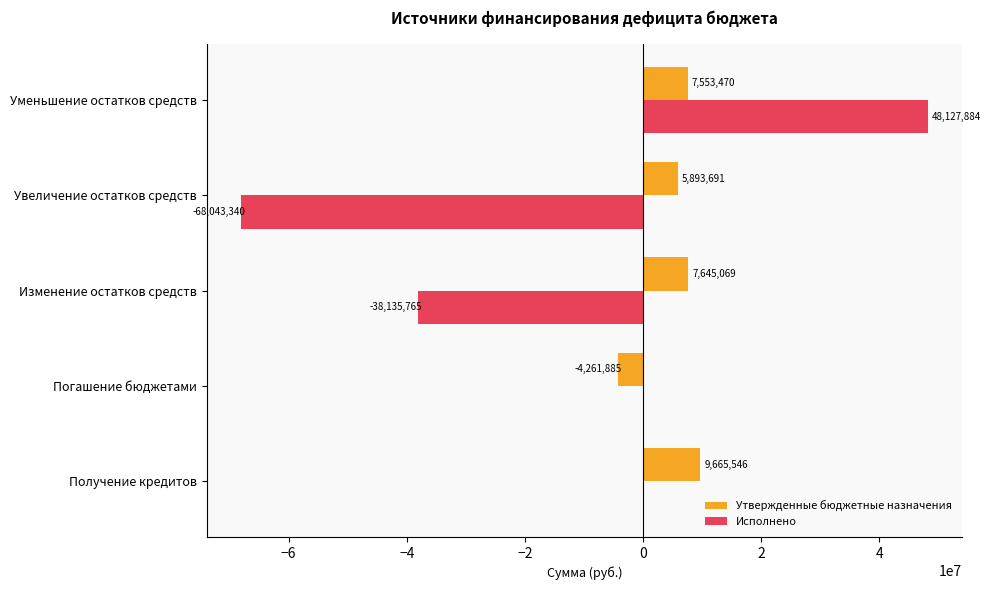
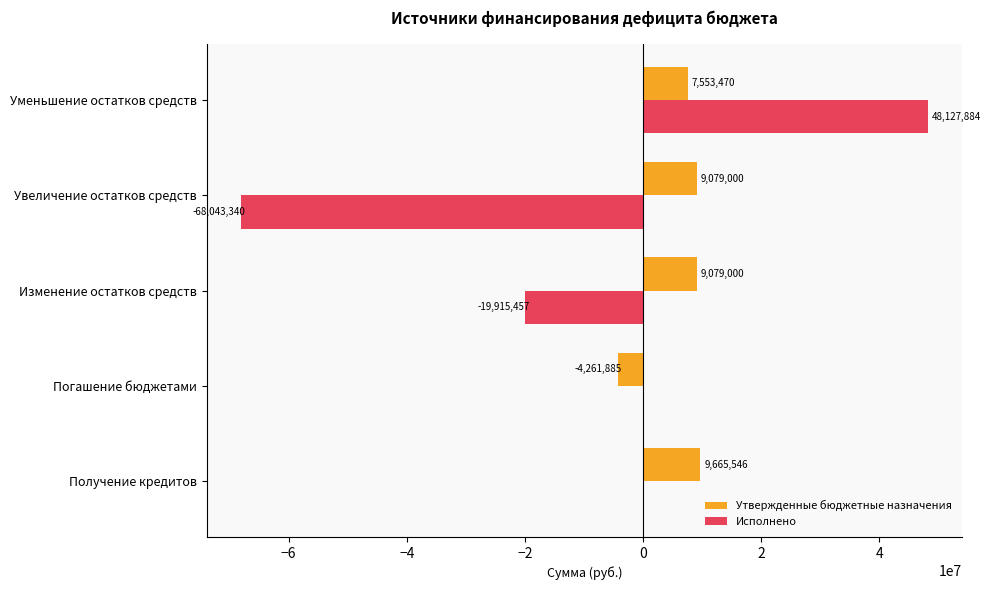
  {
    "Утвержденные бюджетные назначения": {
      "Уменьшение остатков средств": "7,553,470",
-     "Увеличение остатков средств": "5,893,691",
-     "Изменение остатков средств": "7,645,069",
+     "Увеличение остатков средств": "9,079,000",
+     "Изменение остатков средств": "9,079,000",
      "Погашение бюджетами": "-4,261,885",
      "Получение кредитов": "9,665,546"
    },
    "Исполнено": {
      "Уменьшение остатков средств": "48,127,884",
      "Увеличение остатков средств": "-68,043,340",
-     "Изменение остатков средств": "-38,135,765"
+     "Изменение остатков средств": "-19,915,457"
    }
  }
